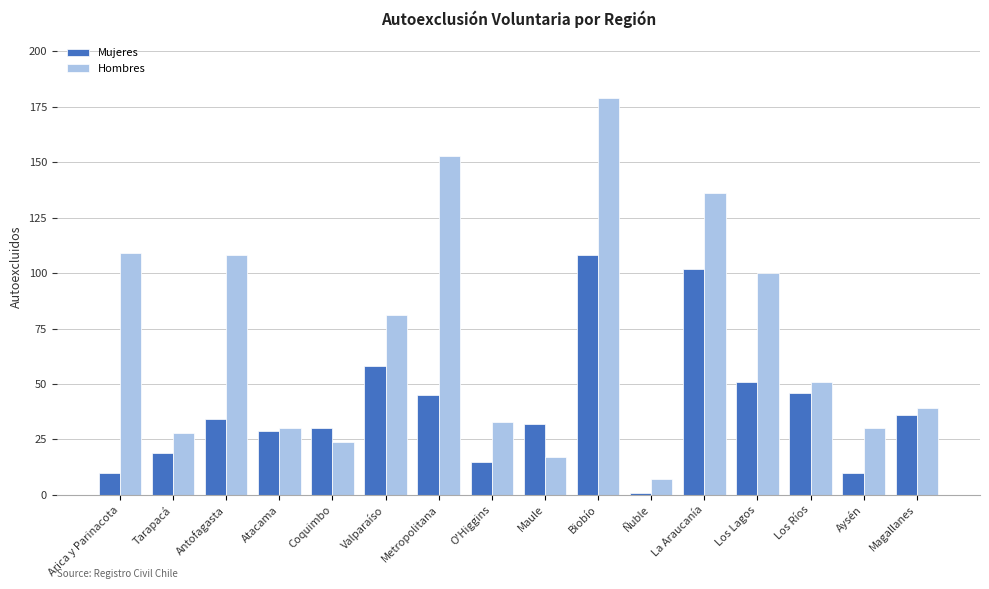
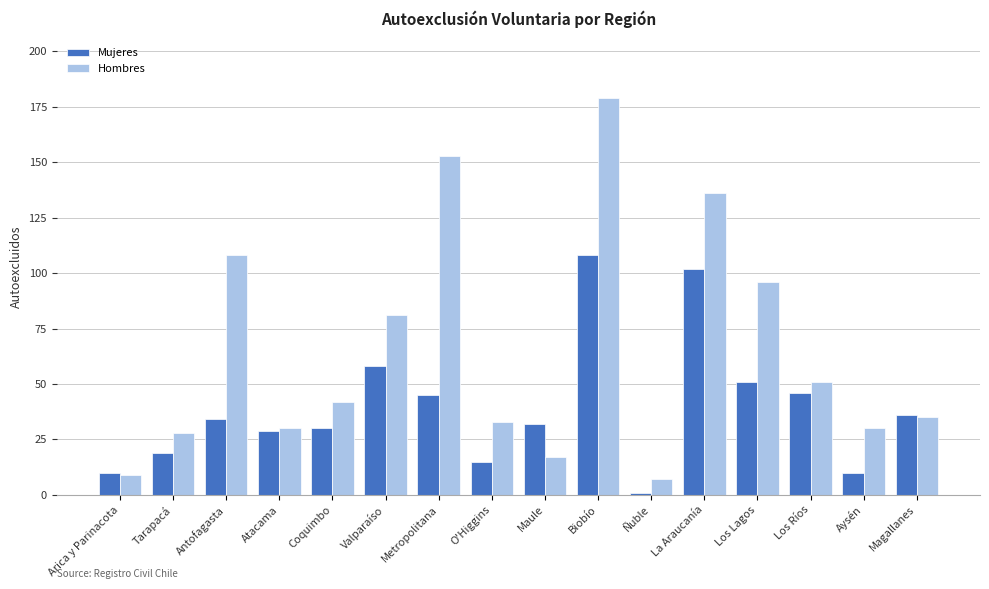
  {
    "Mujeres": {
      "Arica y Parinacota": 10,
      "Tarapacá": 19,
      "Antofagasta": 34,
      "Atacama": 29,
      "Coquimbo": 30,
      "Valparaíso": 58,
      "Metropolitana": 45,
      "O'Higgins": 15,
      "Maule": 32,
      "Biobío": 108,
      "La Araucanía": 102,
      "Los Lagos": 51,
      "Los Ríos": 46,
      "Aysén": 10,
      "Magallanes": 36
    },
    "Hombres": {
-     "Arica y Parinacota": 109,
+     "Arica y Parinacota": 9,
      "Tarapacá": 28,
      "Antofagasta": 108,
      "Atacama": 30,
-     "Coquimbo": 24,
+     "Coquimbo": 42,
      "Valparaíso": 81,
      "Metropolitana": 153,
      "O'Higgins": 33,
      "Maule": 17,
      "Biobío": 179,
      "Ñuble": 7,
      "La Araucanía": 136,
-     "Los Lagos": 100,
+     "Los Lagos": 96,
      "Los Ríos": 51,
      "Aysén": 30,
-     "Magallanes": 39
+     "Magallanes": 35
    }
  }
